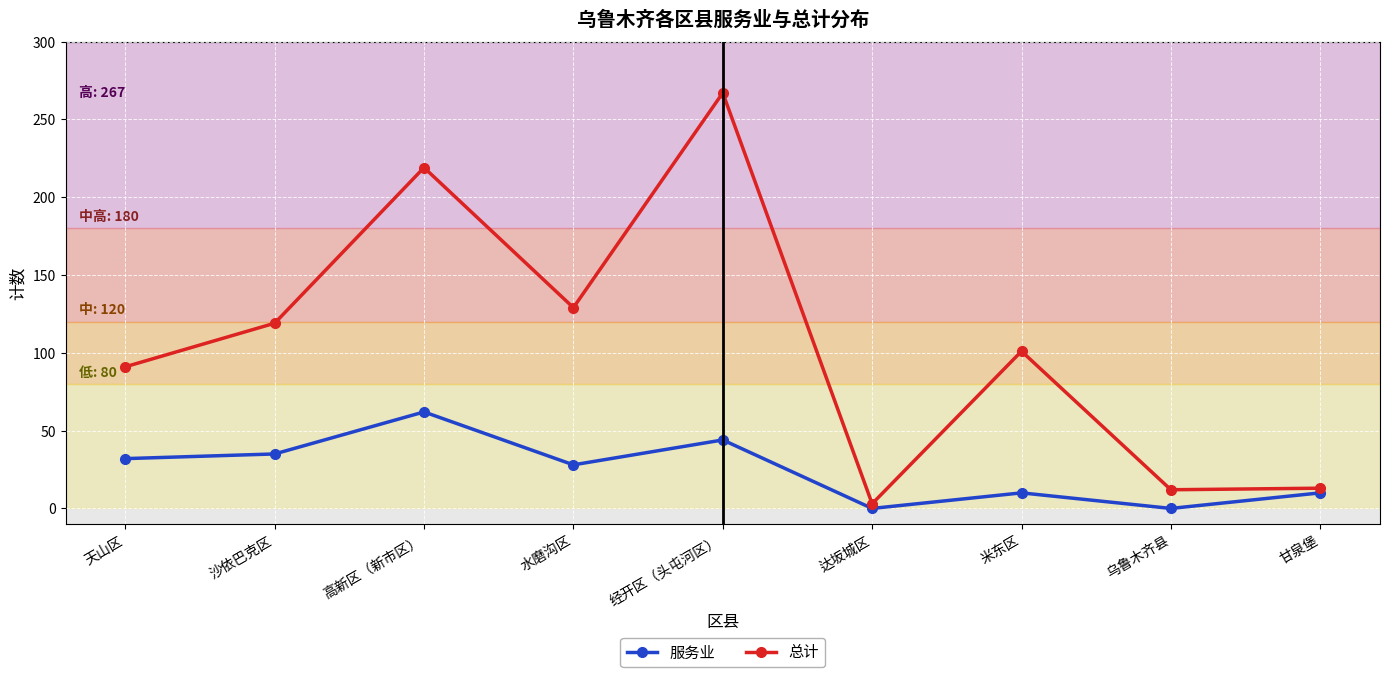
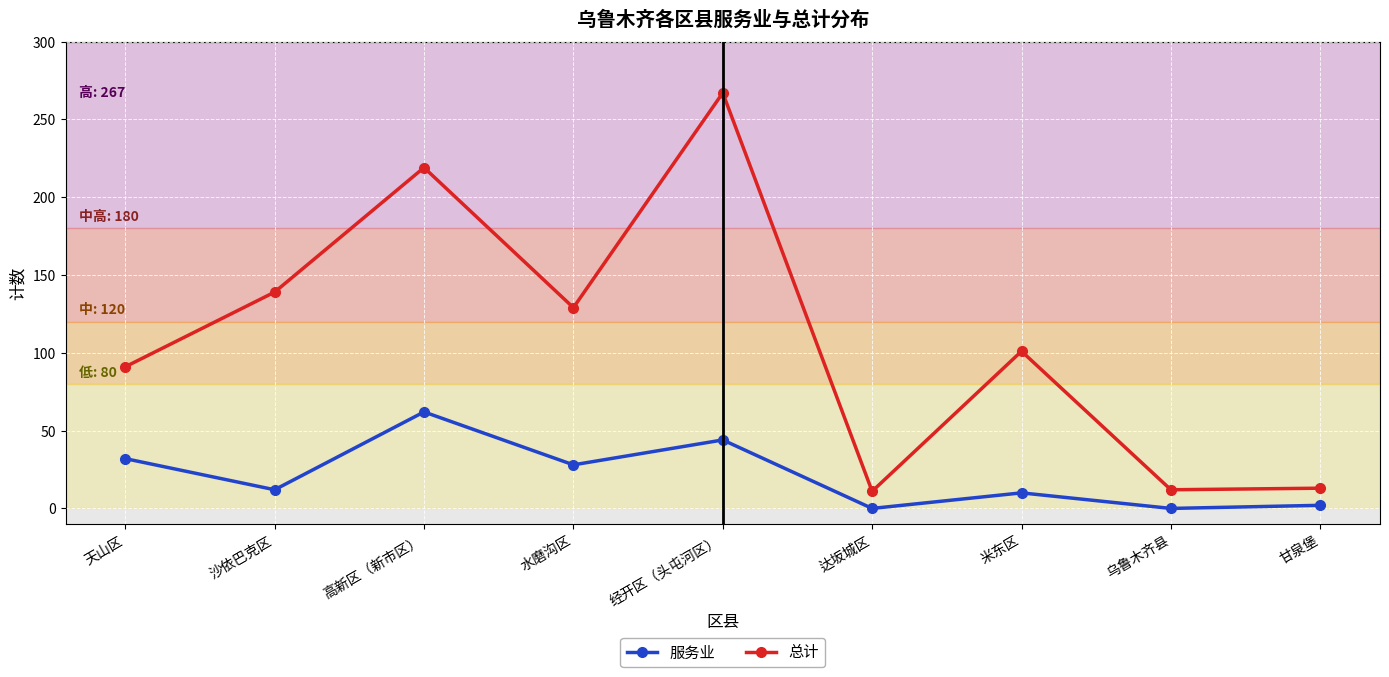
  {
    "服务业": {
      "天山区": 32,
-     "沙依巴克区": 35,
+     "沙依巴克区": 12,
      "高新区（新市区）": 62,
      "水磨沟区": 28,
      "经开区（头屯河区）": 44,
      "达坂城区": 0,
      "米东区": 10,
      "乌鲁木齐县": 0,
-     "甘泉堡": 10
+     "甘泉堡": 2
    },
    "总计": {
-     "沙依巴克区": 119,
+     "沙依巴克区": 139,
      "高新区（新市区）": 219,
      "水磨沟区": 129,
      "经开区（头屯河区）": 267,
-     "达坂城区": 3,
+     "达坂城区": 11,
      "米东区": 101,
      "乌鲁木齐县": 12,
      "甘泉堡": 13
    }
  }
